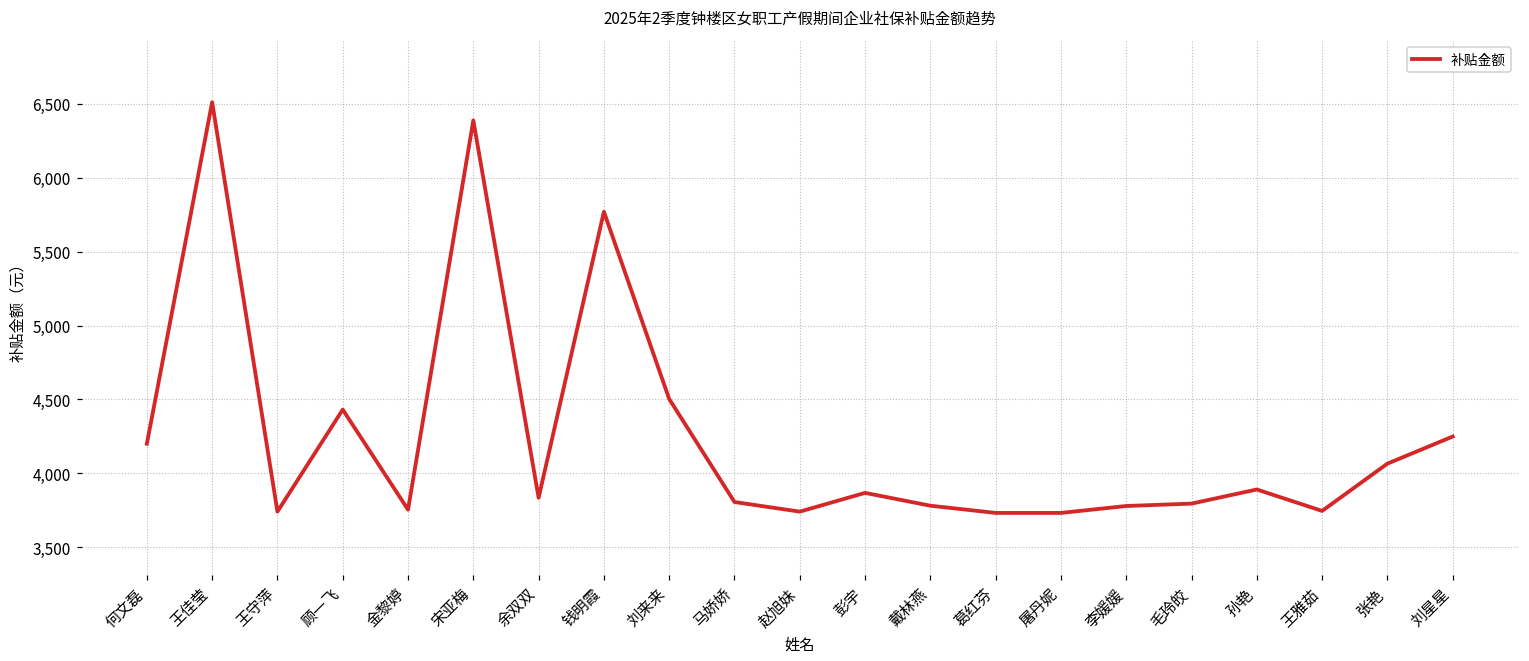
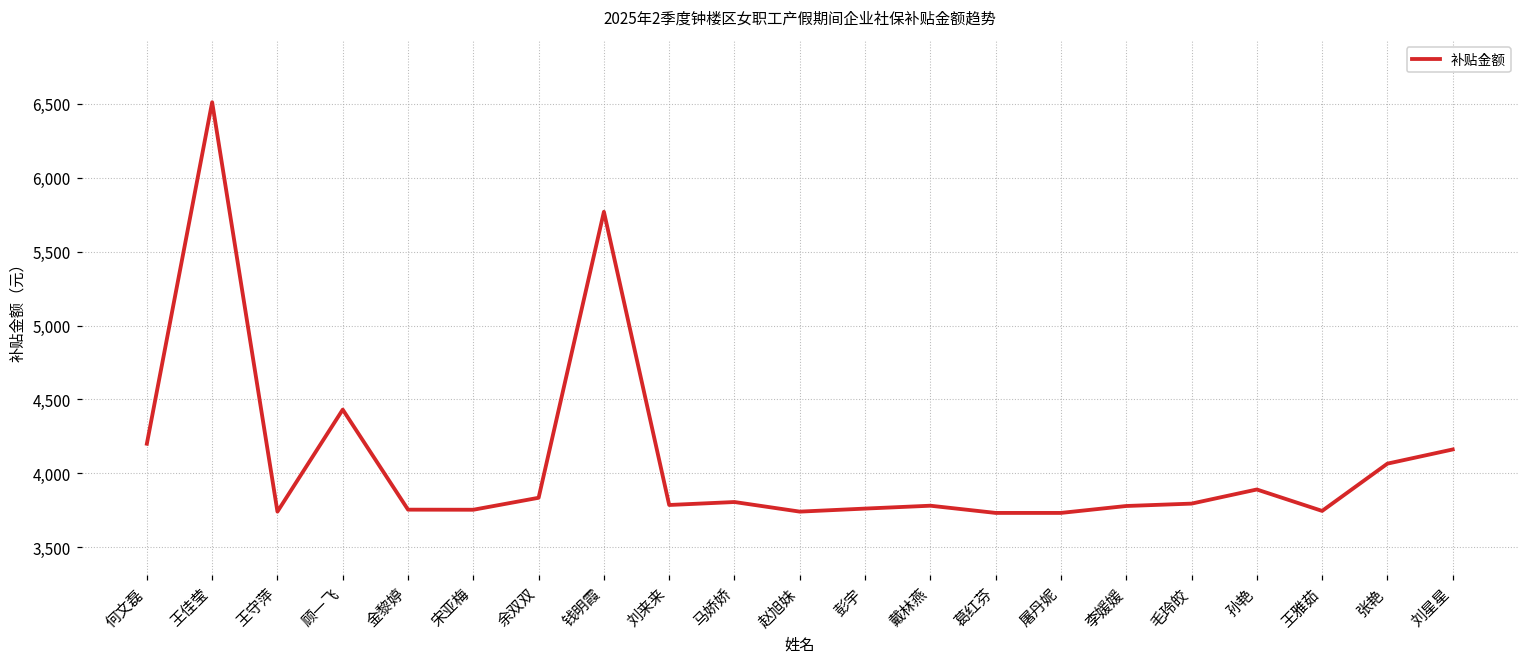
  {
    "何文磊": "4,200",
    "王佳莹": "6,510",
    "王守萍": "3,740",
    "顾一飞": "4,430",
    "金黎婷": "3,750",
-   "宋亚梅": "6,390",
+   "宋亚梅": "3,750",
    "余双双": "3,830",
    "钱明霞": "5,770",
-   "刘来来": "4,500",
+   "刘来来": "3,790",
    "马娇娇": "3,810",
    "赵旭妹": "3,740",
-   "彭宇": "3,870",
+   "彭宇": "3,760",
    "戴林燕": "3,780",
    "葛红芬": "3,730",
    "屠丹妮": "3,730",
    "李媛媛": "3,780",
    "毛玲皎": "3,800",
    "孙艳": "3,890",
    "王雅茹": "3,750",
    "张艳": "4,070",
-   "刘星星": "4,250"
+   "刘星星": "4,160"
  }
